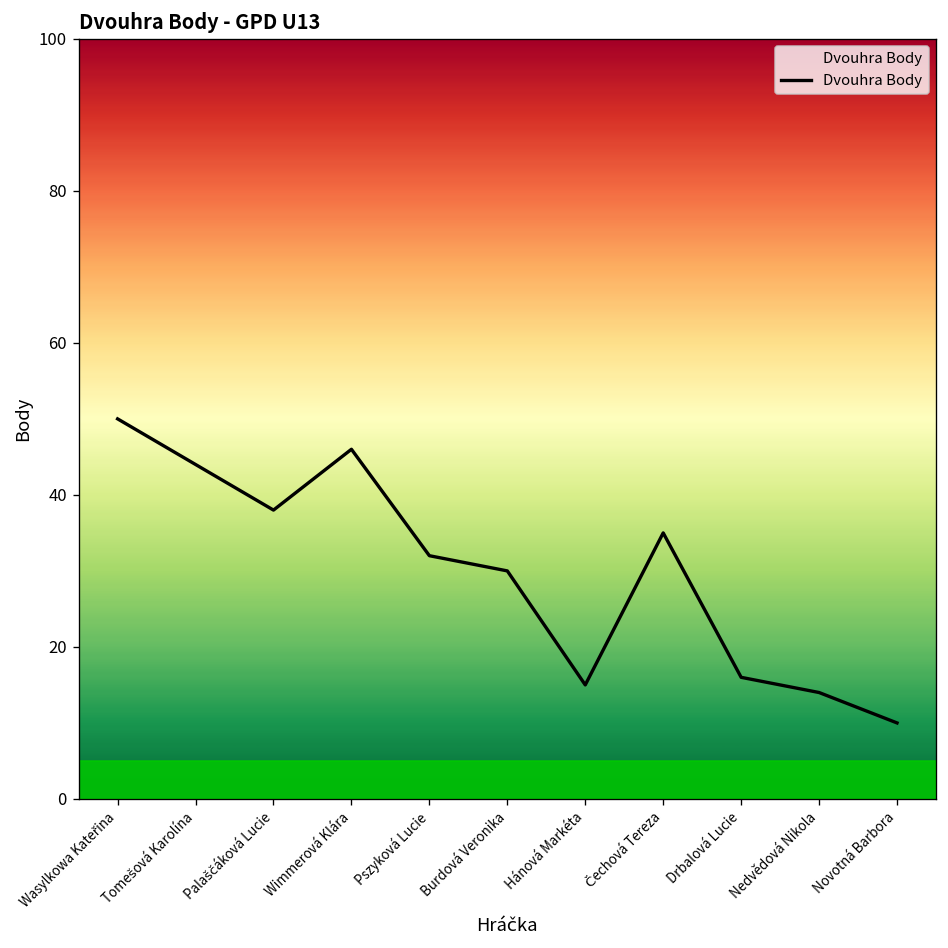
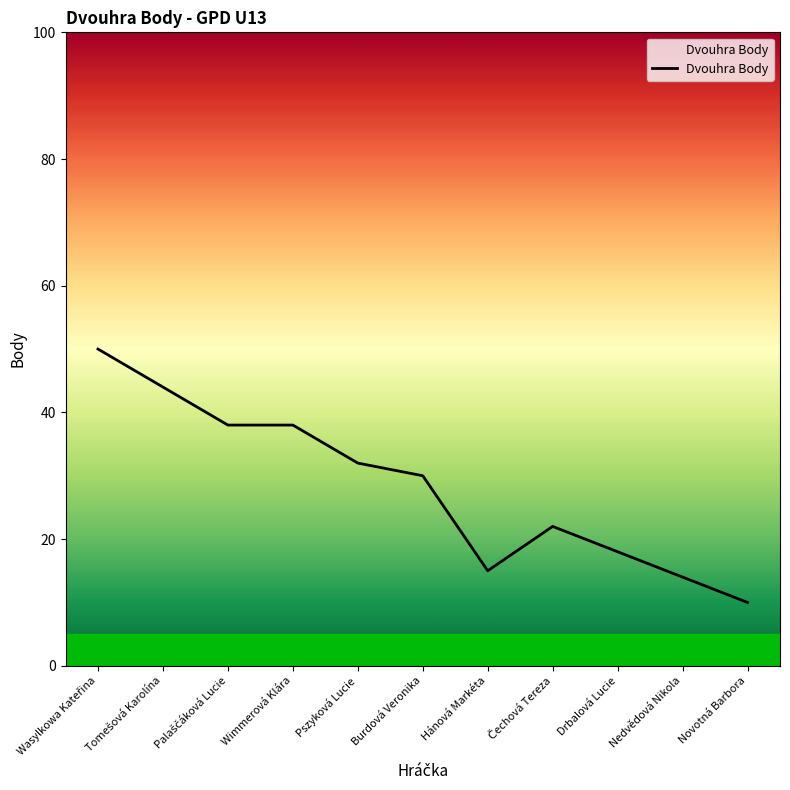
  {
    "Wasylkowa Kateřina": 50,
    "Tomešová Karolína": 44,
    "Palaščáková Lucie": 38,
-   "Wimmerová Klára": 46,
+   "Wimmerová Klára": 38,
    "Pszyková Lucie": 32,
    "Burdová Veronika": 30,
    "Hánová Markéta": 15,
-   "Čechová Tereza": 35,
-   "Drbalová Lucie": 16,
+   "Čechová Tereza": 22,
+   "Drbalová Lucie": 18,
    "Nedvědová Nikola": 14,
    "Novotná Barbora": 10
  }
